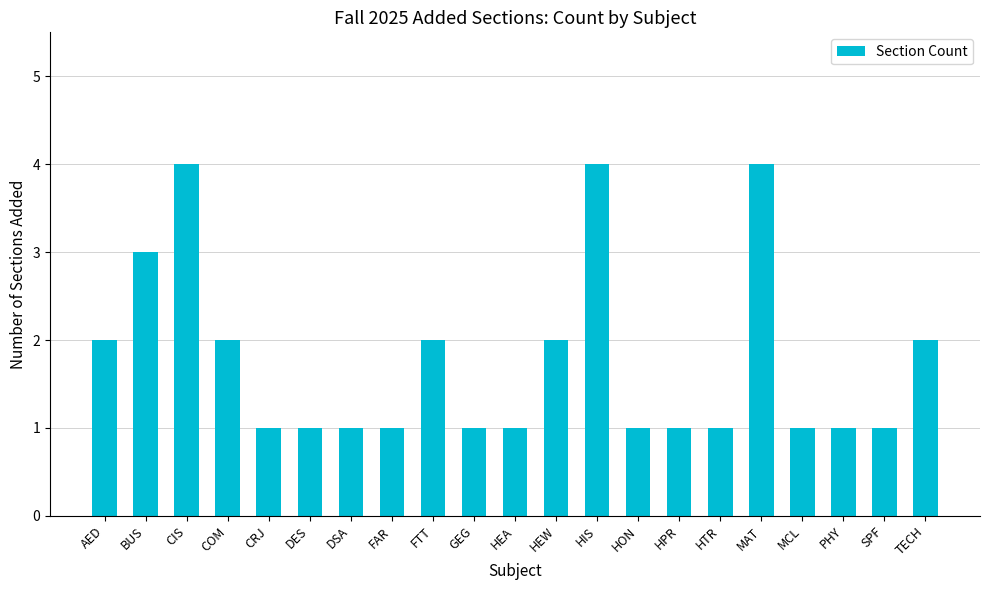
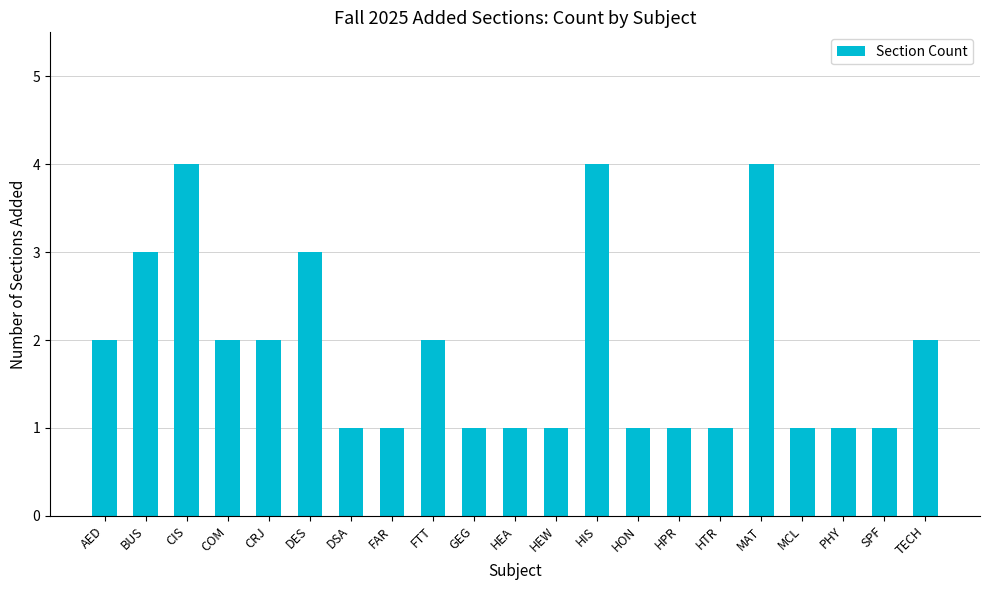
  {
    "AED": 2,
    "BUS": 3,
    "CIS": 4,
    "COM": 2,
-   "CRJ": 1,
-   "DES": 1,
+   "CRJ": 2,
+   "DES": 3,
    "DSA": 1,
    "FAR": 1,
    "FTT": 2,
    "GEG": 1,
    "HEA": 1,
-   "HEW": 2,
+   "HEW": 1,
    "HIS": 4,
    "HON": 1,
    "HPR": 1,
    "HTR": 1,
    "MAT": 4,
    "MCL": 1,
    "PHY": 1,
    "SPF": 1,
    "TECH": 2
  }
